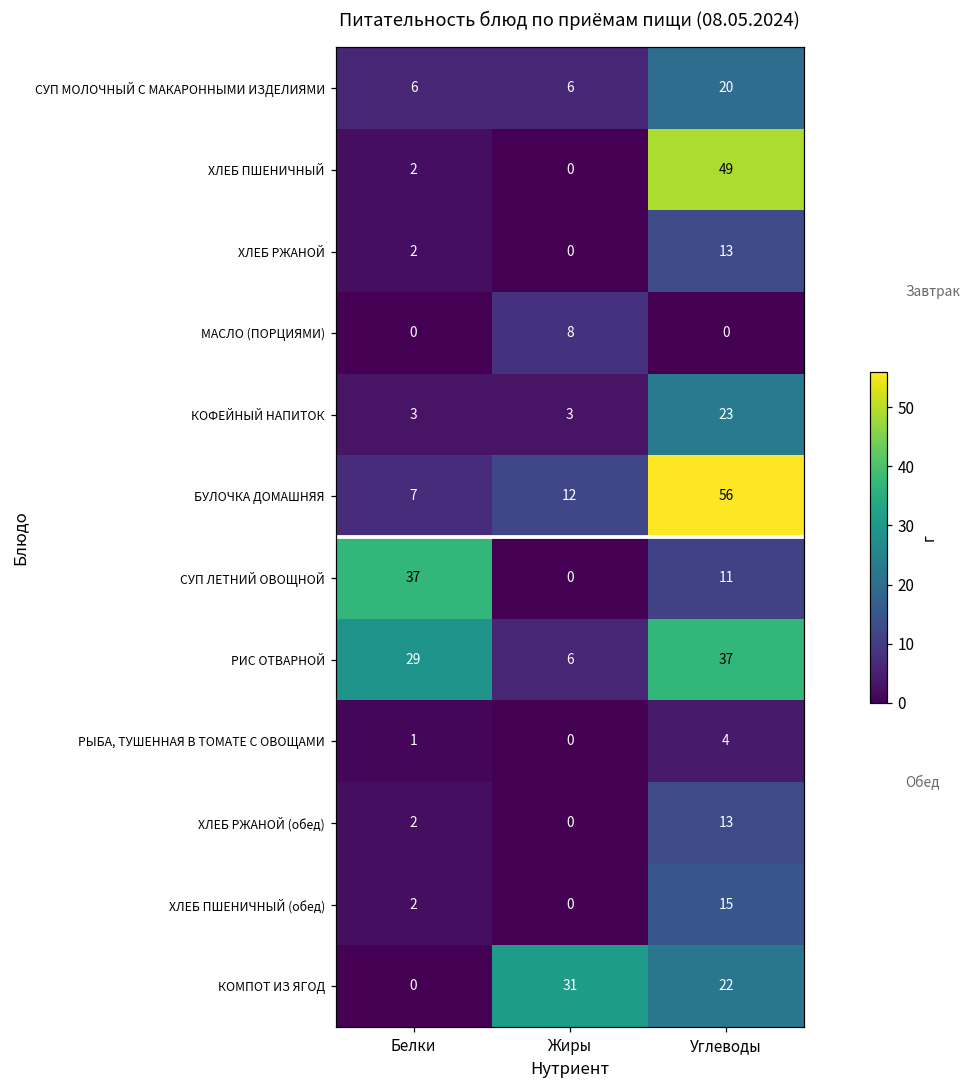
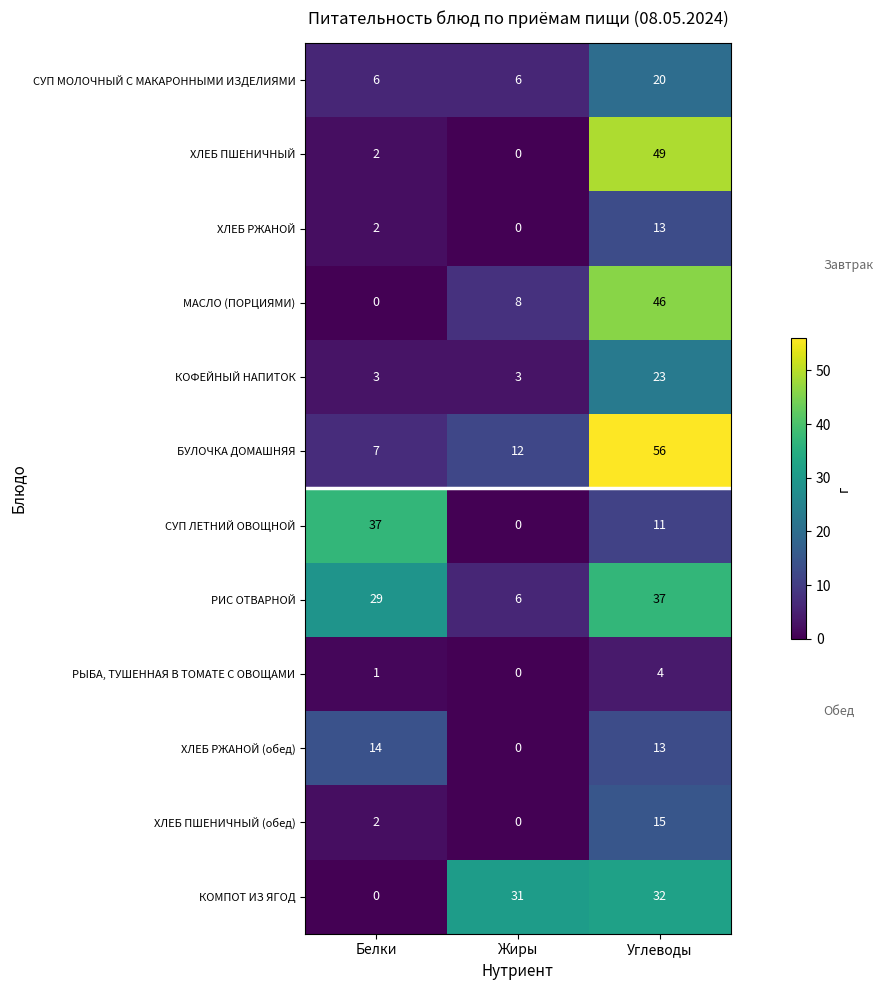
  {
    "СУП МОЛОЧНЫЙ С МАКАРОННЫМИ ИЗДЕЛИЯМИ": {
      "Белки": 6,
      "Жиры": 6,
      "Углеводы": 20
    },
    "ХЛЕБ ПШЕНИЧНЫЙ": {
      "Белки": 2,
      "Жиры": 0,
      "Углеводы": 49
    },
    "ХЛЕБ РЖАНОЙ": {
      "Белки": 2,
      "Жиры": 0,
      "Углеводы": 13
    },
    "МАСЛО (ПОРЦИЯМИ)": {
      "Белки": 0,
      "Жиры": 8,
-     "Углеводы": 0
+     "Углеводы": 46
    },
    "КОФЕЙНЫЙ НАПИТОК": {
      "Белки": 3,
      "Жиры": 3,
      "Углеводы": 23
    },
    "БУЛОЧКА ДОМАШНЯЯ": {
      "Белки": 7,
      "Жиры": 12,
      "Углеводы": 56
    },
    "СУП ЛЕТНИЙ ОВОЩНОЙ": {
      "Белки": 37,
      "Жиры": 0,
      "Углеводы": 11
    },
    "РИС ОТВАРНОЙ": {
      "Белки": 29,
      "Жиры": 6,
      "Углеводы": 37
    },
    "РЫБА, ТУШЕННАЯ В ТОМАТЕ С ОВОЩАМИ": {
      "Белки": 1,
      "Жиры": 0,
      "Углеводы": 4
    },
    "ХЛЕБ РЖАНОЙ (обед)": {
-     "Белки": 2,
+     "Белки": 14,
      "Жиры": 0,
      "Углеводы": 13
    },
    "ХЛЕБ ПШЕНИЧНЫЙ (обед)": {
      "Белки": 2,
      "Жиры": 0,
      "Углеводы": 15
    },
    "КОМПОТ ИЗ ЯГОД": {
      "Белки": 0,
      "Жиры": 31,
-     "Углеводы": 22
+     "Углеводы": 32
    }
  }
